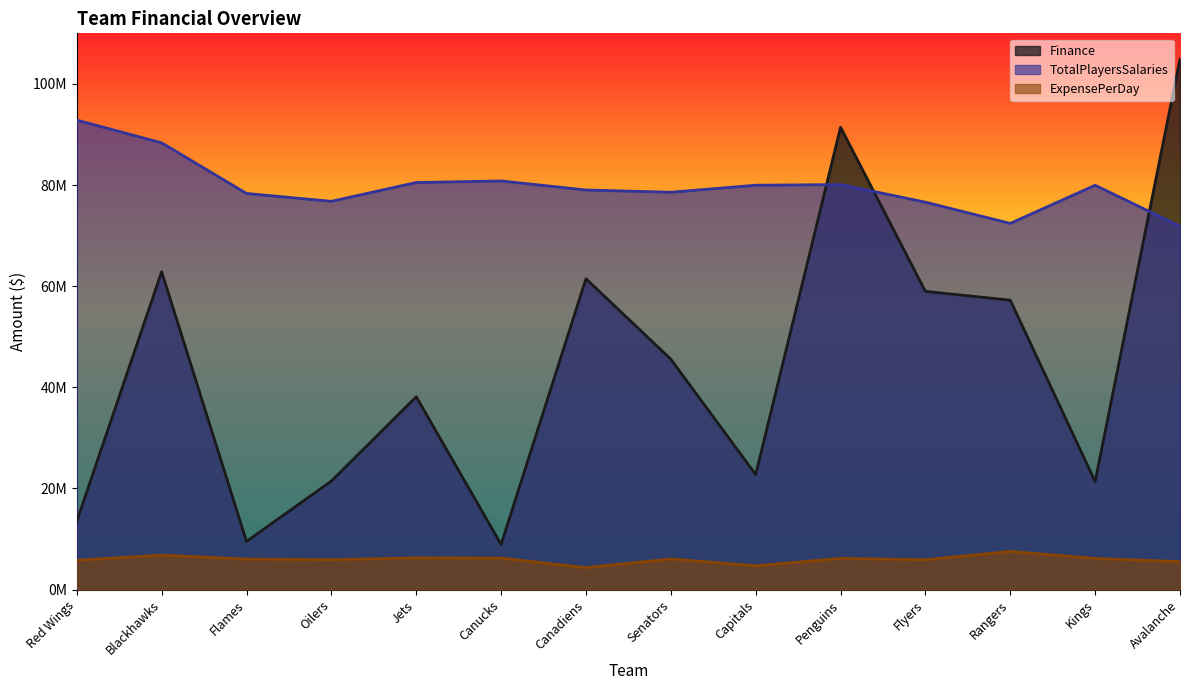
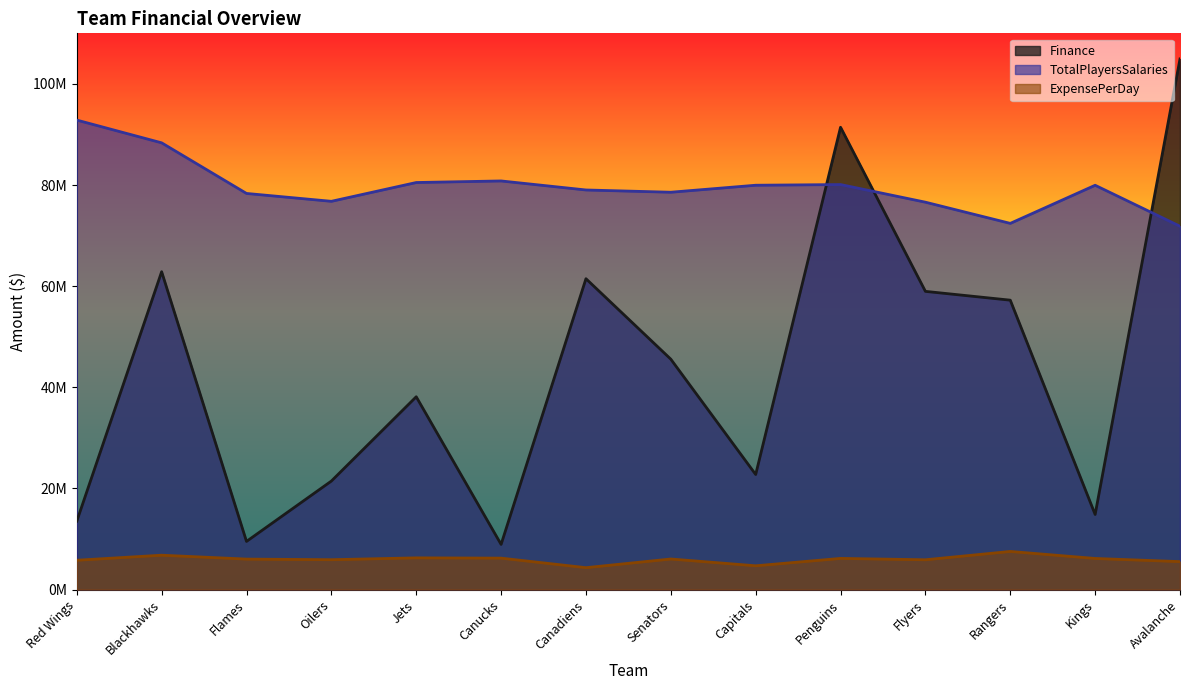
  {
    "Finance": {
      "Red Wings": 14000000,
      "Blackhawks": 63000000,
      "Flames": 10000000,
      "Oilers": 21000000,
      "Jets": 38000000,
      "Canucks": 9000000,
      "Canadiens": 61000000,
      "Senators": 46000000,
      "Capitals": 23000000,
      "Penguins": 91000000,
      "Flyers": 59000000,
      "Rangers": 57000000,
-     "Kings": 21000000,
+     "Kings": 15000000,
      "Avalanche": 105000000
    },
    "TotalPlayersSalaries": {
      "Red Wings": 93000000,
      "Blackhawks": 88000000,
      "Flames": 78000000,
      "Oilers": 77000000,
      "Jets": 80000000,
      "Canucks": 81000000,
      "Canadiens": 79000000,
      "Senators": 79000000,
      "Capitals": 80000000,
      "Penguins": 80000000,
      "Flyers": 77000000,
      "Rangers": 72000000,
      "Kings": 80000000,
      "Avalanche": 72000000
    },
    "ExpensePerDay": {
      "Red Wings": 6000000,
      "Blackhawks": 7000000,
      "Flames": 6000000,
      "Oilers": 6000000,
      "Jets": 6000000,
      "Canucks": 6000000,
      "Canadiens": 4000000,
      "Senators": 6000000,
      "Capitals": 5000000,
      "Penguins": 6000000,
      "Flyers": 6000000,
      "Rangers": 8000000,
      "Kings": 6000000,
      "Avalanche": 6000000
    }
  }
